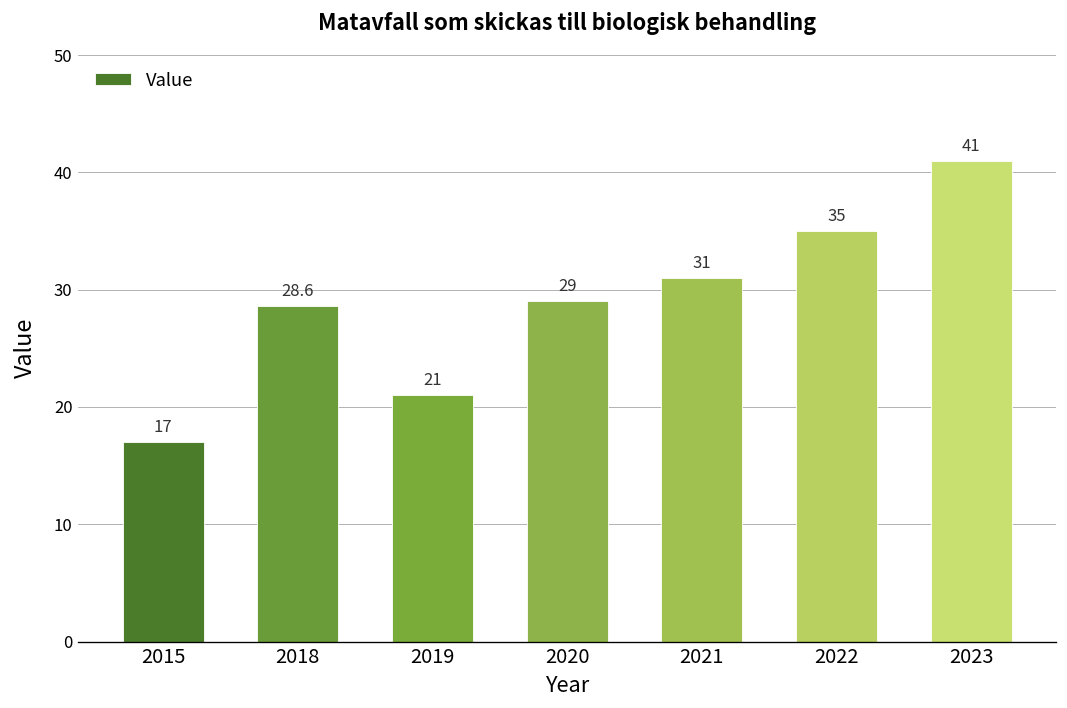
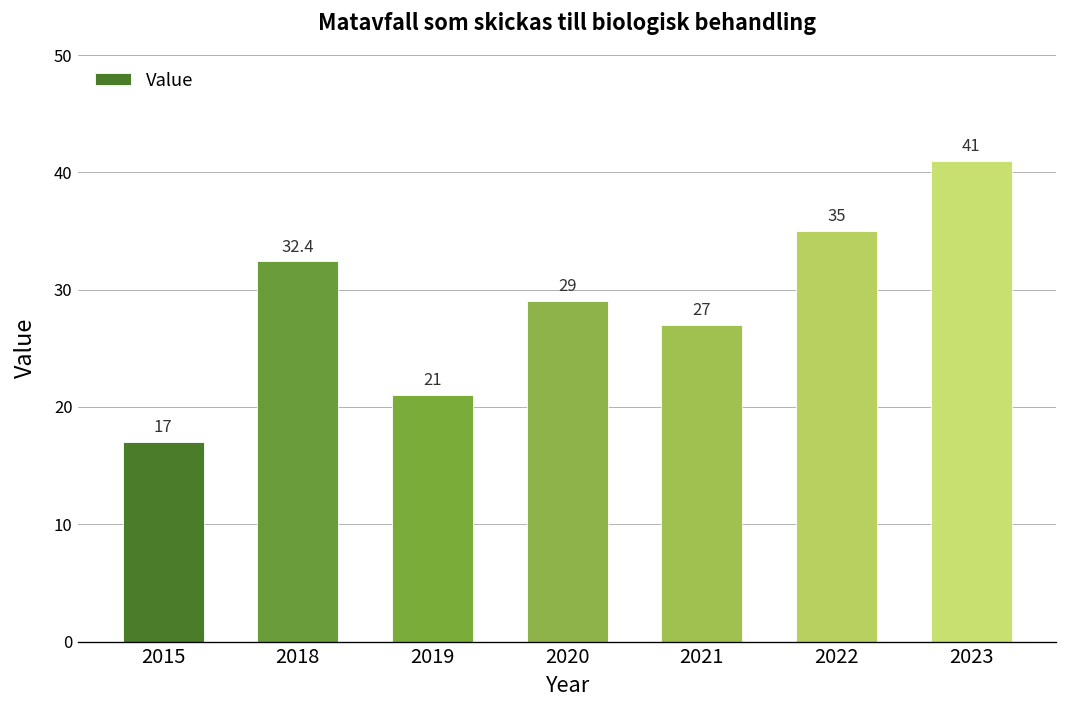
  {
    "2015": 17,
-   "2018": 28.6,
+   "2018": 32.4,
    "2019": 21,
    "2020": 29,
-   "2021": 31,
+   "2021": 27,
    "2022": 35,
    "2023": 41
  }
